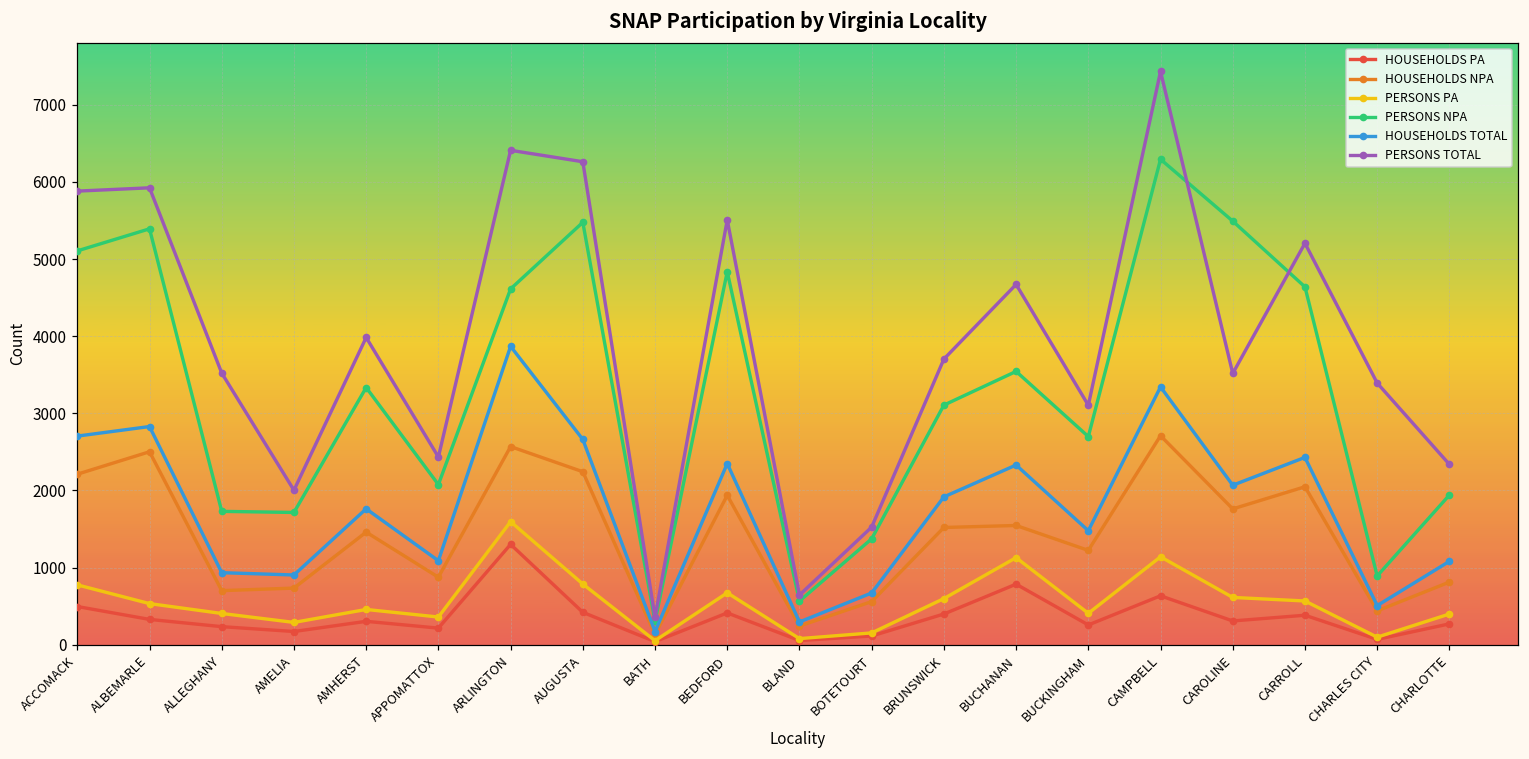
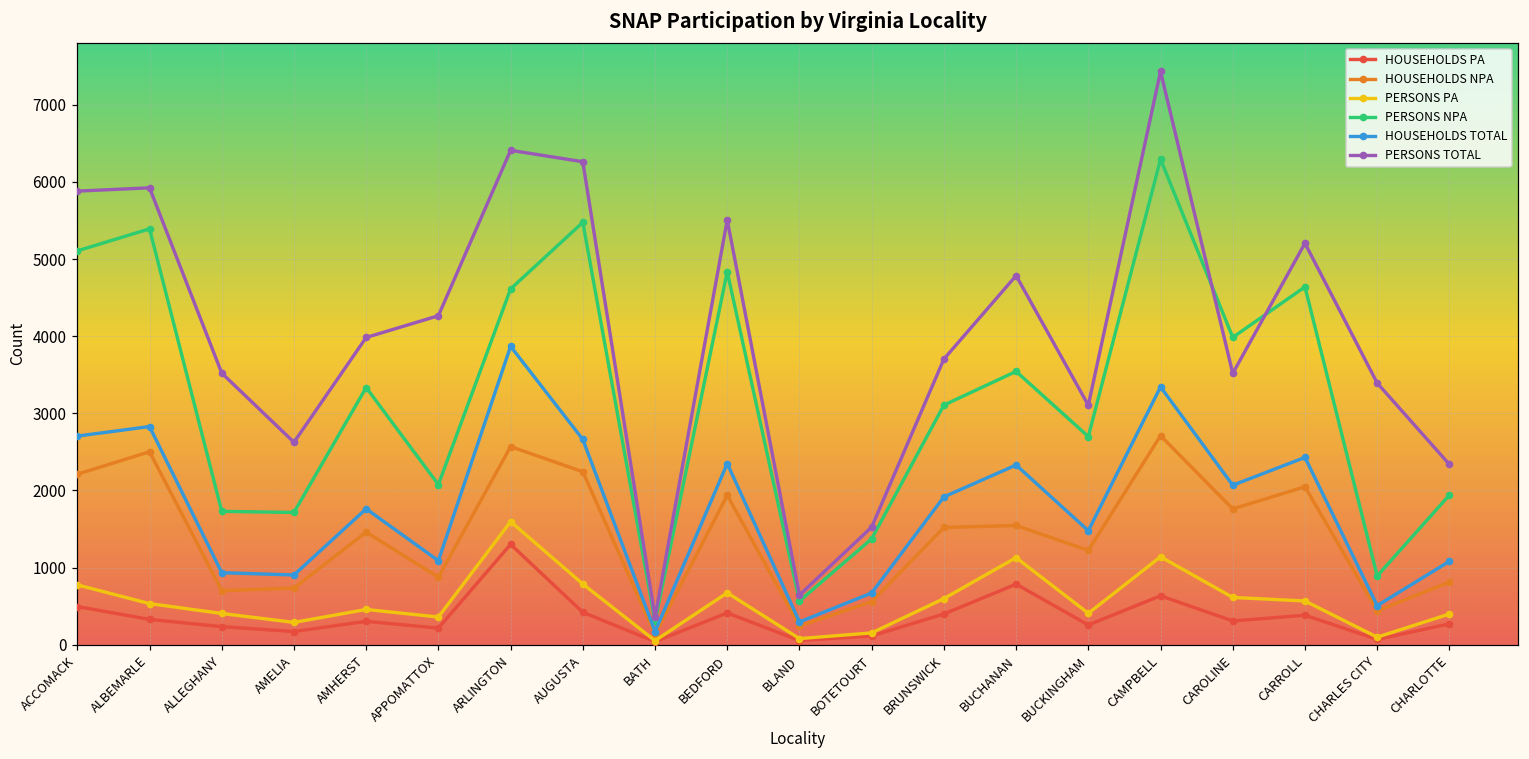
  {
    "PERSONS PA": {
      "ACCOMACK": 800,
      "ALBEMARLE": 500,
      "ALLEGHANY": 400,
      "AMELIA": 300,
      "AMHERST": 500,
      "APPOMATTOX": 400,
      "ARLINGTON": 1600,
      "AUGUSTA": 800,
      "BEDFORD": 700,
      "BOTETOURT": 200,
      "BRUNSWICK": 600,
      "BUCHANAN": 1100,
      "BUCKINGHAM": 400,
      "CAMPBELL": 1100,
      "CAROLINE": 600,
      "CARROLL": 600,
      "CHARLOTTE": 400
    },
    "PERSONS NPA": {
      "ACCOMACK": 5100,
      "ALBEMARLE": 5400,
      "ALLEGHANY": 1700,
      "AMELIA": 1700,
      "AMHERST": 3300,
      "APPOMATTOX": 2100,
      "ARLINGTON": 4600,
      "AUGUSTA": 5500,
      "BATH": 300,
      "BEDFORD": 4800,
      "BLAND": 600,
      "BOTETOURT": 1400,
      "BRUNSWICK": 3100,
      "BUCHANAN": 3500,
      "BUCKINGHAM": 2700,
      "CAMPBELL": 6300,
-     "CAROLINE": 5500,
+     "CAROLINE": 4000,
      "CARROLL": 4600,
      "CHARLES CITY": 900,
      "CHARLOTTE": 1900
    },
    "HOUSEHOLDS TOTAL": {
      "ACCOMACK": 2700,
      "ALBEMARLE": 2800,
      "ALLEGHANY": 900,
      "AMELIA": 900,
      "AMHERST": 1800,
      "APPOMATTOX": 1100,
      "ARLINGTON": 3900,
      "AUGUSTA": 2700,
      "BATH": 200,
      "BEDFORD": 2300,
      "BLAND": 300,
      "BOTETOURT": 700,
      "BRUNSWICK": 1900,
      "BUCHANAN": 2300,
      "BUCKINGHAM": 1500,
      "CAMPBELL": 3300,
      "CAROLINE": 2100,
      "CARROLL": 2400,
      "CHARLES CITY": 500,
      "CHARLOTTE": 1100
    },
    "PERSONS TOTAL": {
      "ACCOMACK": 5900,
      "ALBEMARLE": 5900,
      "ALLEGHANY": 3500,
-     "AMELIA": 2000,
+     "AMELIA": 2600,
      "AMHERST": 4000,
-     "APPOMATTOX": 2400,
+     "APPOMATTOX": 4300,
      "ARLINGTON": 6400,
      "AUGUSTA": 6300,
      "BATH": 400,
      "BEDFORD": 5500,
      "BLAND": 600,
      "BOTETOURT": 1500,
      "BRUNSWICK": 3700,
-     "BUCHANAN": 4700,
+     "BUCHANAN": 4800,
      "BUCKINGHAM": 3100,
      "CAMPBELL": 7400,
      "CAROLINE": 3500,
      "CARROLL": 5200,
      "CHARLES CITY": 3400,
      "CHARLOTTE": 2300
    }
  }
